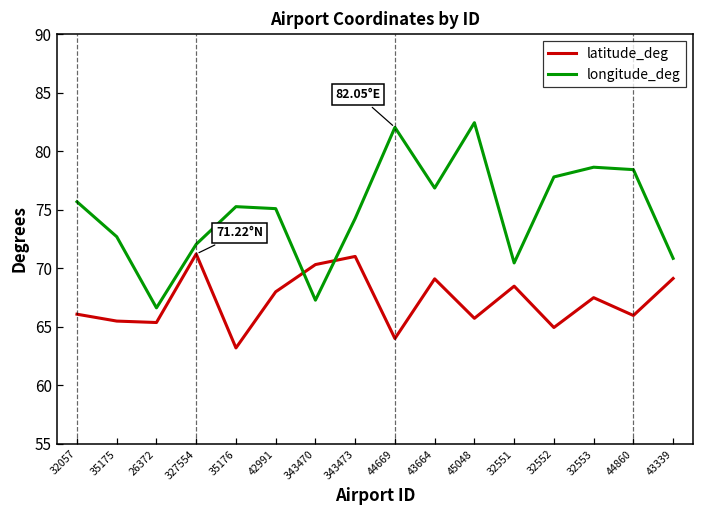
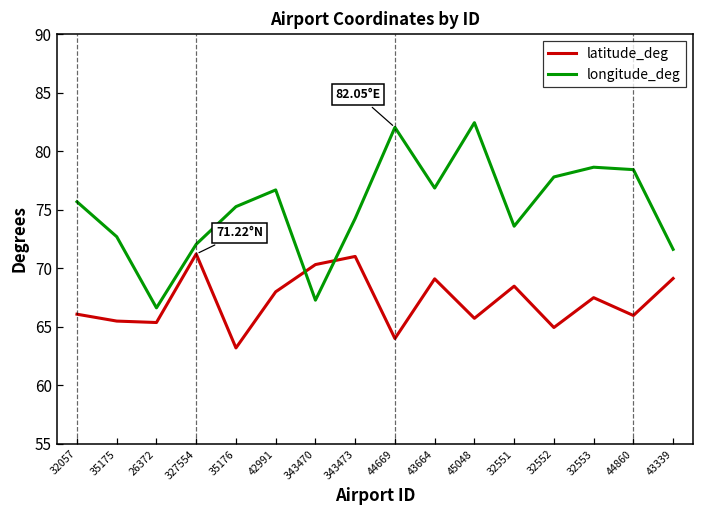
  {
    "latitude_deg": {
      "32057": 66.1,
      "35175": 65.5,
      "26372": 65.4,
      "35176": 63.2,
      "42991": 68.0,
      "343470": 70.3,
      "343473": 71.0,
      "44669": 64.0,
      "43664": 69.1,
      "45048": 65.7,
      "32551": 68.5,
      "32552": 64.9,
      "32553": 67.5,
      "44860": 66.0,
      "43339": 69.1
    },
    "longitude_deg": {
      "32057": 75.7,
      "35175": 72.7,
      "26372": 66.6,
      "35176": 75.3,
-     "42991": 75.1,
+     "42991": 76.7,
      "343470": 67.3,
      "343473": 74.3,
      "43664": 76.9,
      "45048": 82.5,
-     "32551": 70.5,
+     "32551": 73.6,
      "32552": 77.8,
      "32553": 78.6,
      "44860": 78.4,
-     "43339": 70.8
+     "43339": 71.6
    }
  }
